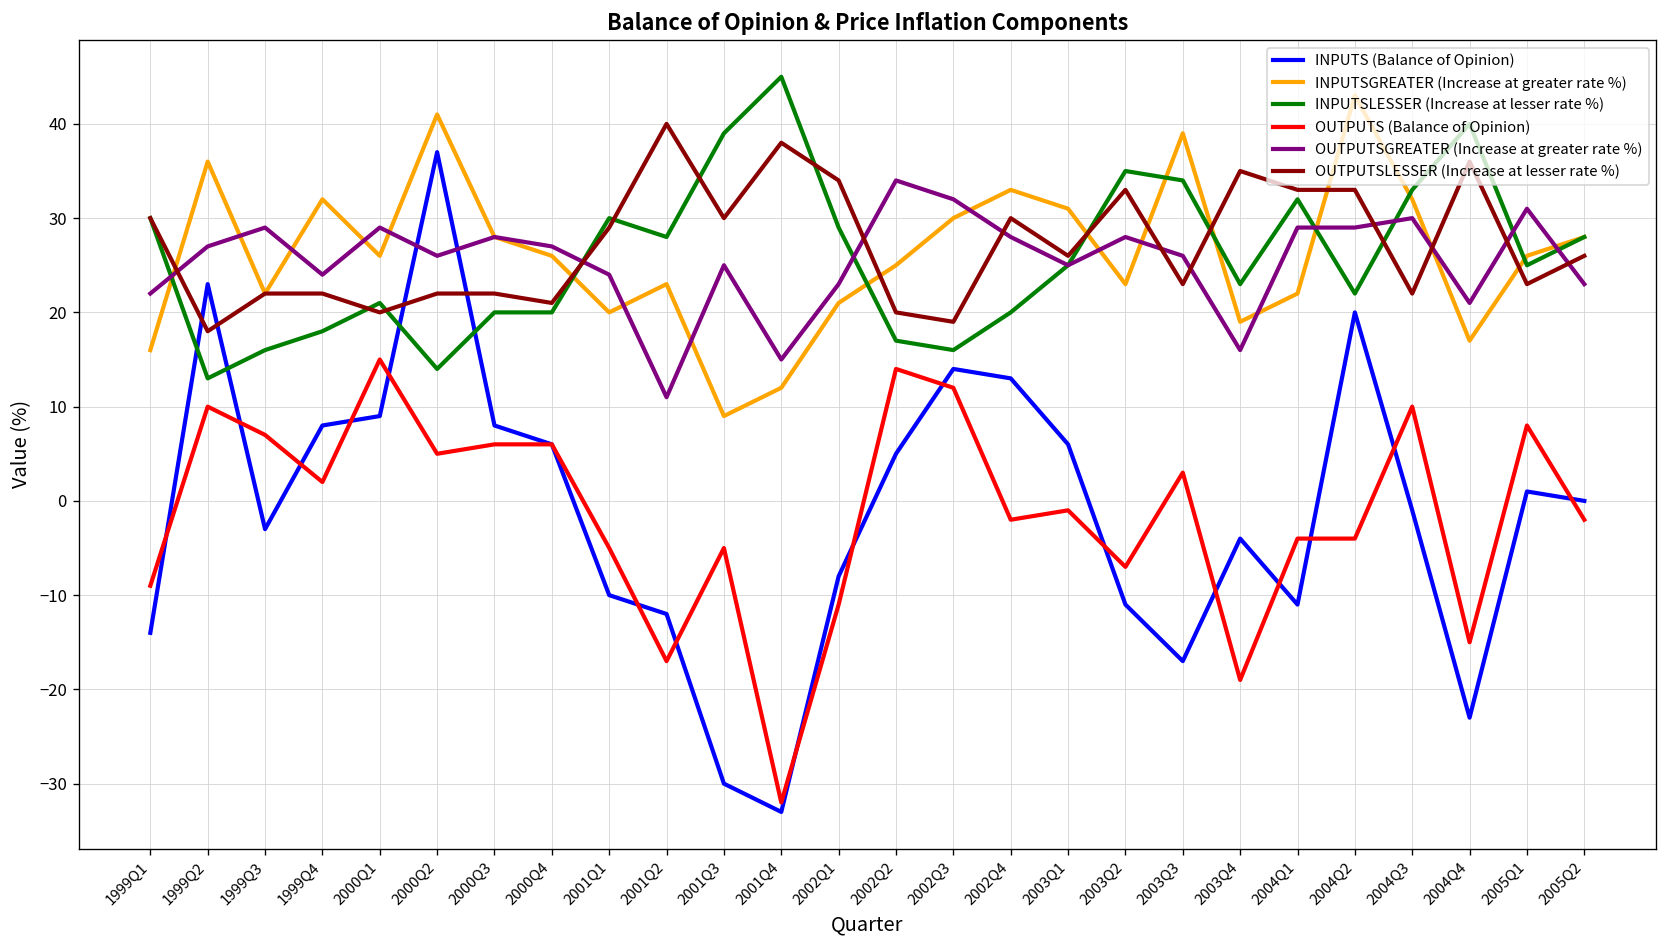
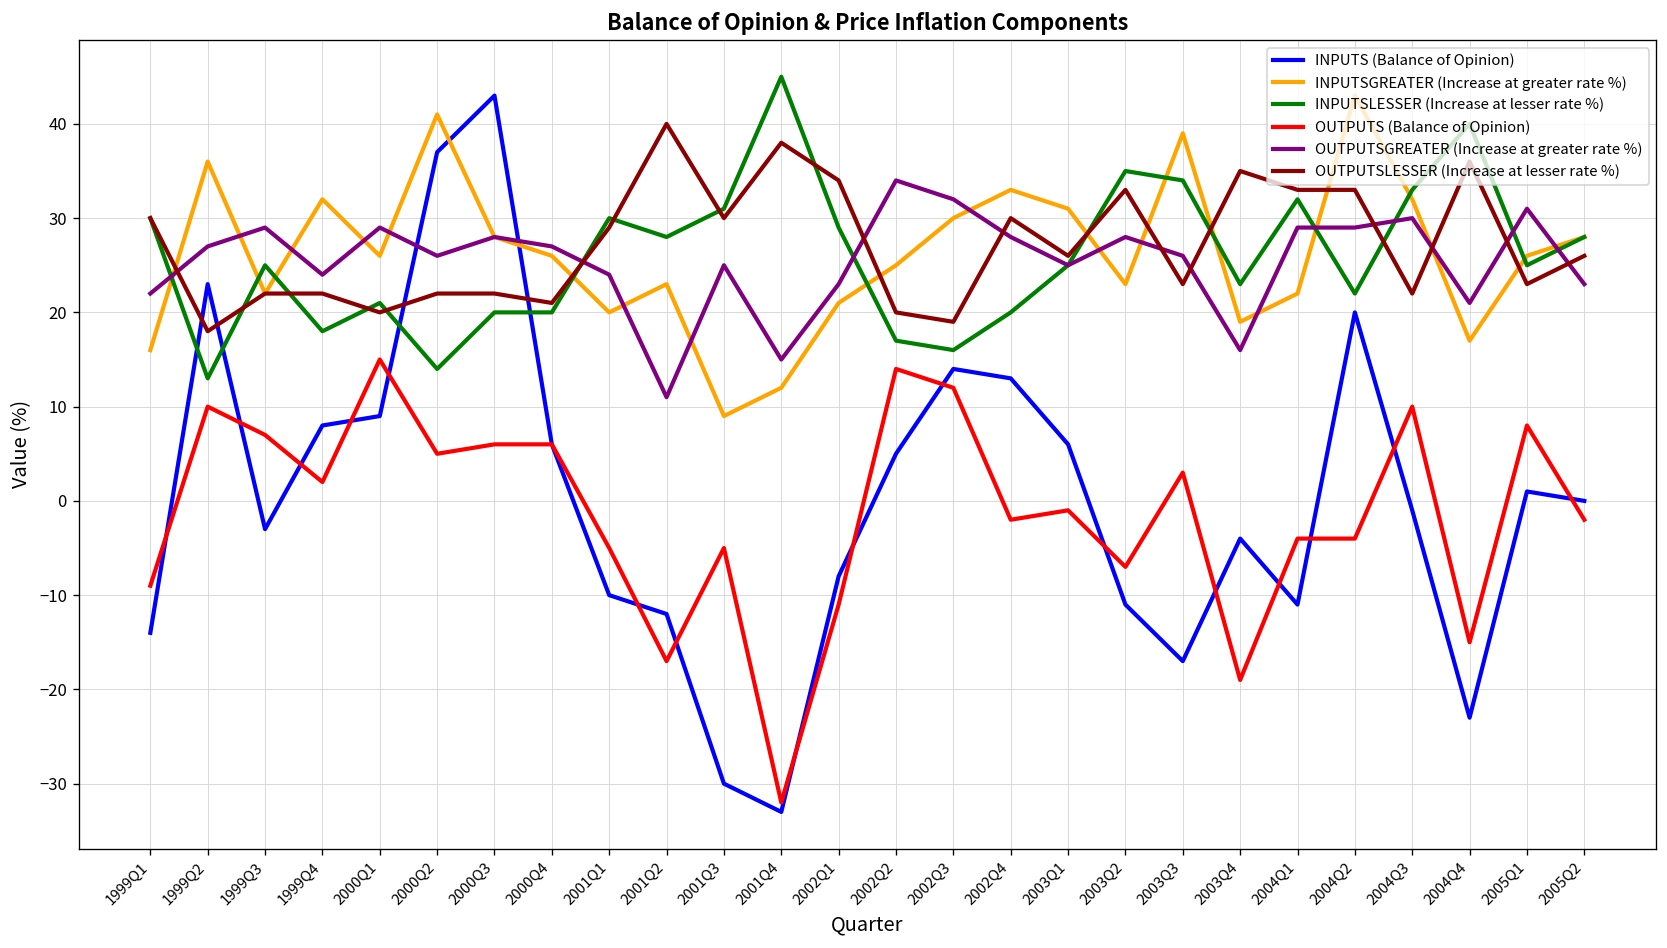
  {
    "INPUTS (Balance of Opinion)": {
      "1999Q1": -14,
      "1999Q2": 23,
      "1999Q3": -3,
      "1999Q4": 8,
      "2000Q1": 9,
      "2000Q2": 37,
-     "2000Q3": 8,
+     "2000Q3": 43,
      "2001Q1": -10,
      "2001Q2": -12,
      "2001Q3": -30,
      "2001Q4": -33,
      "2002Q1": -8,
      "2002Q2": 5,
      "2002Q3": 14,
      "2002Q4": 13,
      "2003Q1": 6,
      "2003Q2": -11,
      "2003Q3": -17,
      "2003Q4": -4,
      "2004Q1": -11,
      "2004Q2": 20,
      "2004Q3": -1,
      "2004Q4": -23,
      "2005Q1": 1,
      "2005Q2": 0
    },
    "INPUTSGREATER (Increase at greater rate %)": {
      "1999Q1": 16,
      "1999Q2": 36,
      "1999Q4": 32,
      "2000Q1": 26,
      "2000Q2": 41,
      "2000Q4": 26,
      "2001Q1": 20,
      "2001Q2": 23,
      "2001Q3": 9,
      "2001Q4": 12,
      "2002Q1": 21,
      "2002Q2": 25,
      "2002Q3": 30,
      "2002Q4": 33,
      "2003Q1": 31,
      "2003Q2": 23,
      "2003Q3": 39,
      "2003Q4": 19,
      "2004Q1": 22,
      "2004Q3": 32,
      "2004Q4": 17,
      "2005Q1": 26
    },
    "INPUTSLESSER (Increase at lesser rate %)": {
      "1999Q2": 13,
-     "1999Q3": 16,
+     "1999Q3": 25,
      "1999Q4": 18,
      "2000Q1": 21,
      "2000Q2": 14,
      "2000Q3": 20,
      "2000Q4": 20,
      "2001Q1": 30,
      "2001Q2": 28,
-     "2001Q3": 39,
+     "2001Q3": 31,
      "2001Q4": 45,
      "2002Q1": 29,
      "2002Q2": 17,
      "2002Q3": 16,
      "2002Q4": 20,
      "2003Q2": 35,
      "2003Q3": 34,
      "2003Q4": 23,
      "2004Q1": 32,
      "2004Q2": 22,
      "2005Q1": 25
    },
    "OUTPUTS (Balance of Opinion)": {
      "1999Q1": -9,
      "1999Q2": 10,
      "1999Q3": 7,
      "1999Q4": 2,
      "2000Q1": 15,
      "2000Q2": 5,
      "2000Q3": 6,
      "2001Q1": -5,
      "2001Q2": -17,
      "2001Q3": -5,
      "2001Q4": -32,
      "2002Q1": -11,
      "2002Q2": 14,
      "2002Q3": 12,
      "2002Q4": -2,
      "2003Q1": -1,
      "2003Q2": -7,
      "2003Q3": 3,
      "2003Q4": -19,
      "2004Q1": -4,
      "2004Q2": -4,
      "2004Q3": 10,
      "2004Q4": -15,
      "2005Q1": 8,
      "2005Q2": -2
    },
    "OUTPUTSGREATER (Increase at greater rate %)": {
      "1999Q1": 22,
      "1999Q2": 27,
      "1999Q3": 29,
      "1999Q4": 24,
      "2000Q1": 29,
      "2000Q2": 26,
      "2000Q4": 27,
      "2001Q1": 24,
      "2001Q2": 11,
      "2001Q3": 25,
      "2001Q4": 15,
      "2002Q1": 23,
      "2002Q2": 34,
      "2002Q3": 32,
      "2002Q4": 28,
      "2003Q2": 28,
      "2003Q3": 26,
      "2003Q4": 16,
      "2004Q1": 29,
      "2004Q2": 29,
      "2004Q3": 30,
      "2004Q4": 21,
      "2005Q1": 31,
      "2005Q2": 23
    },
    "OUTPUTSLESSER (Increase at lesser rate %)": {
      "1999Q2": 18,
      "1999Q4": 22,
      "2000Q1": 20,
      "2000Q2": 22,
      "2000Q3": 22,
      "2000Q4": 21,
      "2001Q1": 29,
      "2001Q2": 40,
      "2001Q3": 30,
      "2001Q4": 38,
      "2002Q1": 34,
      "2002Q2": 20,
      "2002Q3": 19,
      "2002Q4": 30,
      "2003Q1": 26,
      "2003Q2": 33,
      "2003Q3": 23,
      "2003Q4": 35,
      "2004Q3": 22,
      "2005Q1": 23,
      "2005Q2": 26
    }
  }
